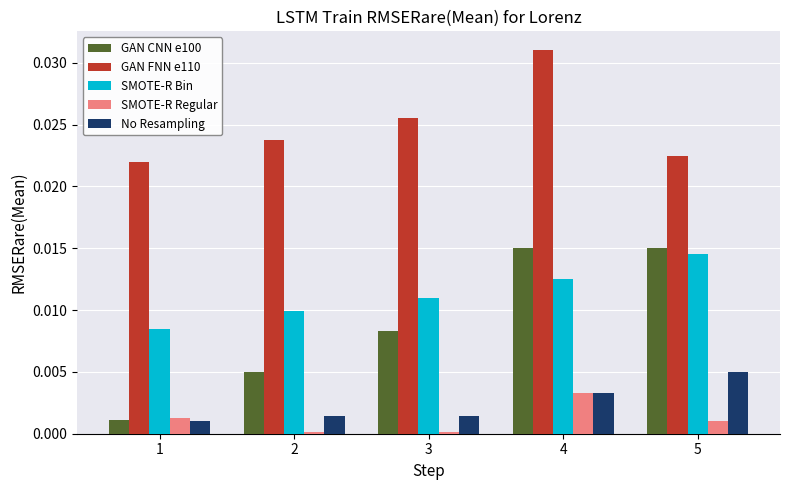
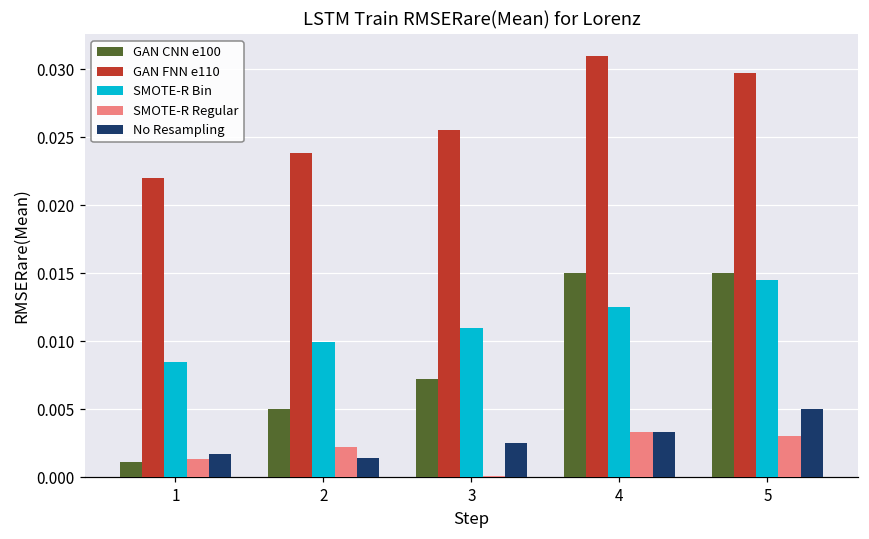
  {
    "GAN CNN e100": {
      "1": 0.0011,
      "2": 0.0050,
-     "3": 0.0083,
+     "3": 0.0072,
      "4": 0.0150,
      "5": 0.0150
    },
    "GAN FNN e110": {
      "1": 0.0220,
      "2": 0.0238,
      "3": 0.0255,
      "4": 0.0310,
-     "5": 0.0225
+     "5": 0.0297
    },
    "SMOTE-R Bin": {
      "1": 0.0085,
      "2": 0.0099,
      "3": 0.0110,
      "4": 0.0125,
      "5": 0.0145
    },
    "SMOTE-R Regular": {
      "1": 0.0013,
-     "2": 0.0001,
+     "2": 0.0022,
      "4": 0.0033,
-     "5": 0.001
+     "5": 0.003
    },
    "No Resampling": {
-     "1": 0.0010,
+     "1": 0.0017,
      "2": 0.0014,
-     "3": 0.0014,
+     "3": 0.0025,
      "4": 0.0033,
      "5": 0.0050
    }
  }
